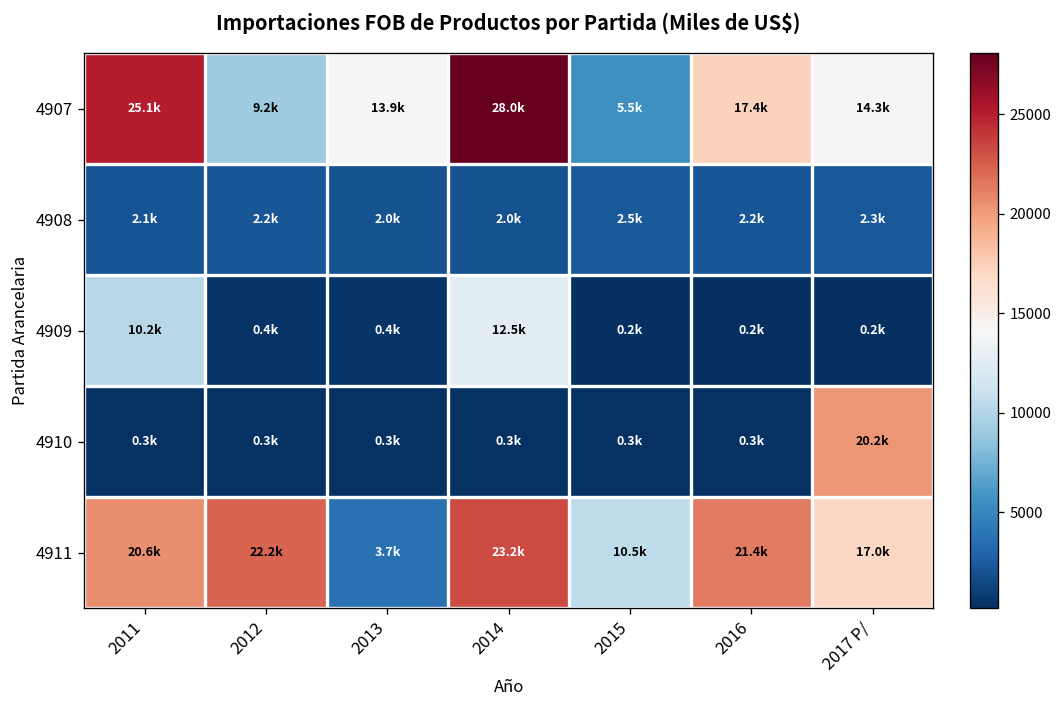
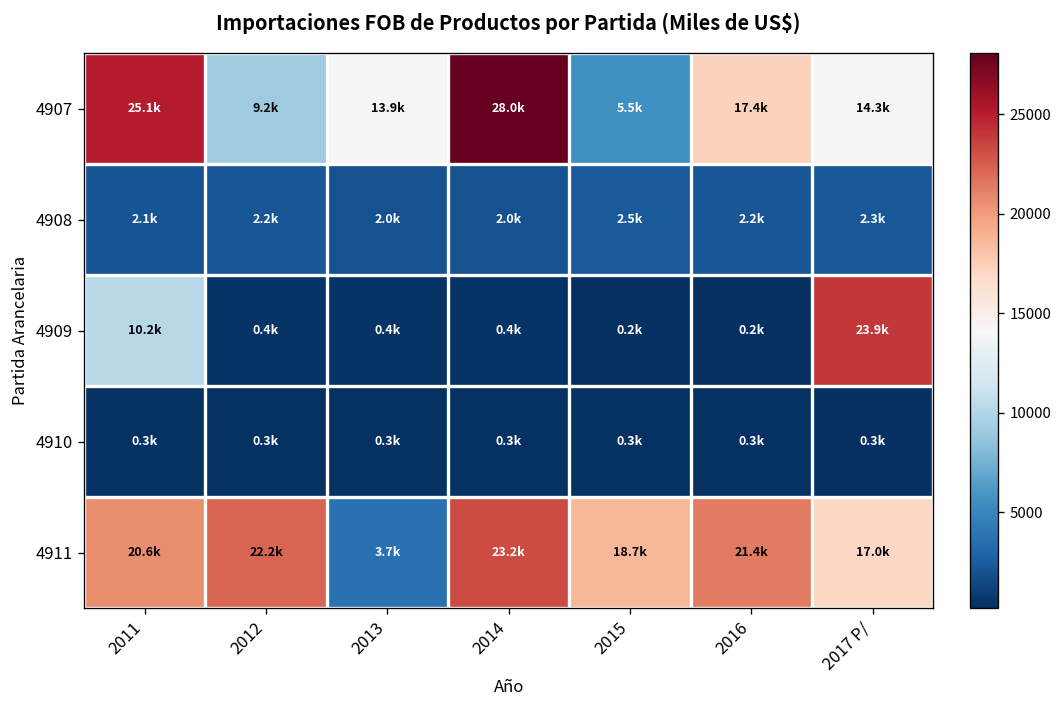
  {
    "4907": {
      "2011": "25.1k",
      "2012": "9.2k",
      "2013": "13.9k",
      "2014": "28.0k",
      "2015": "5.5k",
      "2016": "17.4k",
      "2017 P/": "14.3k"
    },
    "4908": {
      "2011": "2.1k",
      "2012": "2.2k",
      "2013": "2.0k",
      "2014": "2.0k",
      "2015": "2.5k",
      "2016": "2.2k",
      "2017 P/": "2.3k"
    },
    "4909": {
      "2011": "10.2k",
      "2012": "0.4k",
      "2013": "0.4k",
-     "2014": "12.5k",
+     "2014": "0.4k",
      "2015": "0.2k",
      "2016": "0.2k",
-     "2017 P/": "0.2k"
+     "2017 P/": "23.9k"
    },
    "4910": {
      "2011": "0.3k",
      "2012": "0.3k",
      "2013": "0.3k",
      "2014": "0.3k",
      "2015": "0.3k",
      "2016": "0.3k",
-     "2017 P/": "20.2k"
+     "2017 P/": "0.3k"
    },
    "4911": {
      "2011": "20.6k",
      "2012": "22.2k",
      "2013": "3.7k",
      "2014": "23.2k",
-     "2015": "10.5k",
+     "2015": "18.7k",
      "2016": "21.4k",
      "2017 P/": "17.0k"
    }
  }
